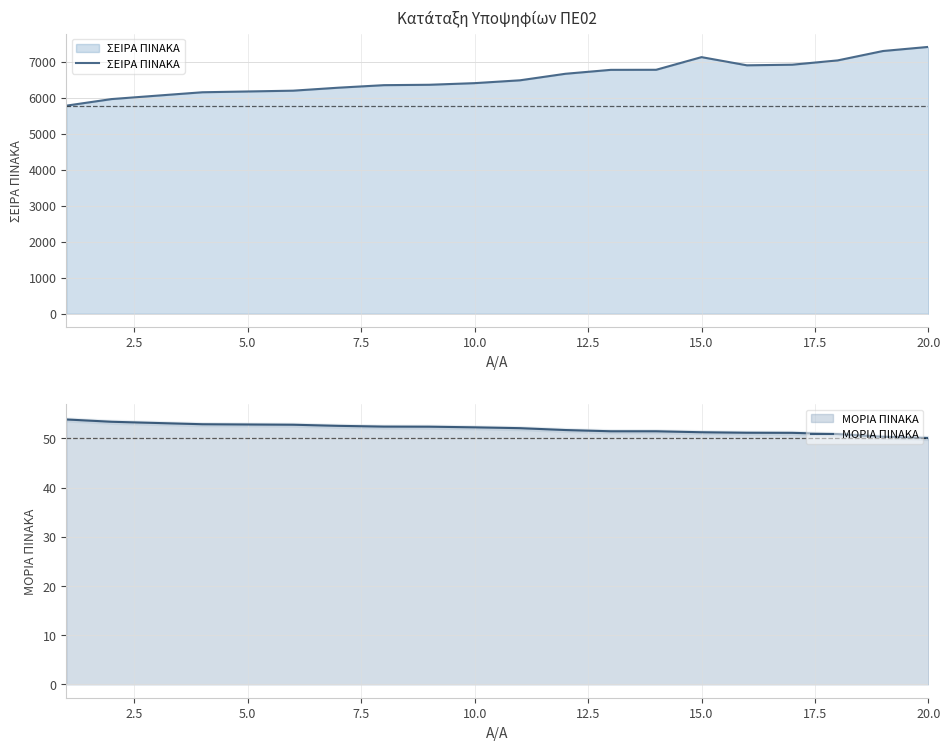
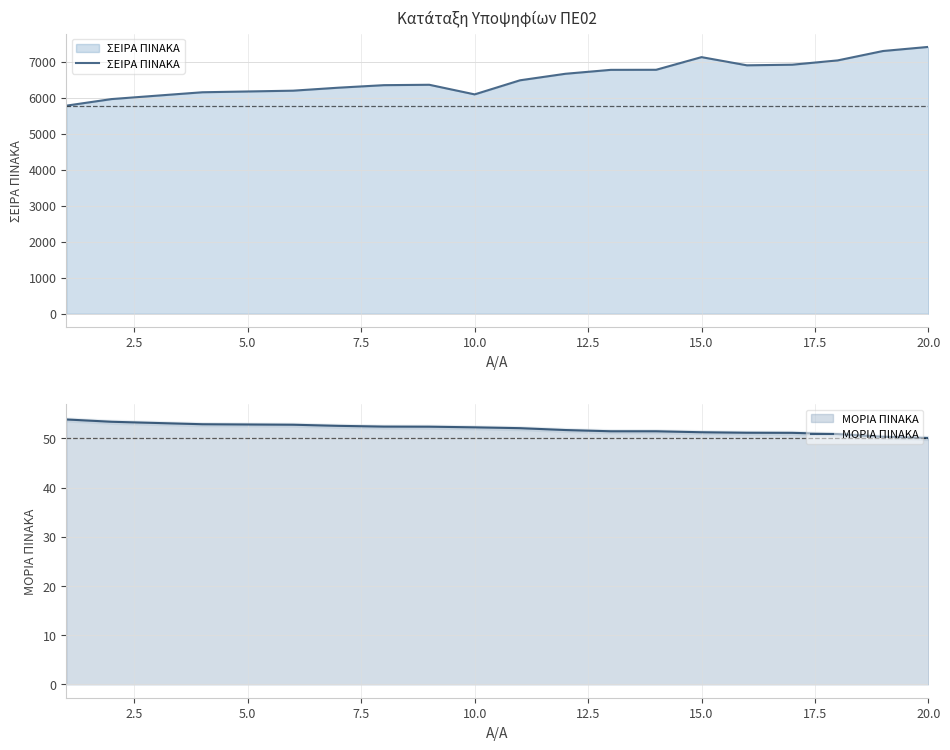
  {
    "Κατάταξη Υποψηφίων ΠΕ02": {
      "5.0": 6200,
-     "10.0": 6400,
+     "10.0": 6100,
      "15.0": 7100,
      "20.0": 7400
    }
  }
